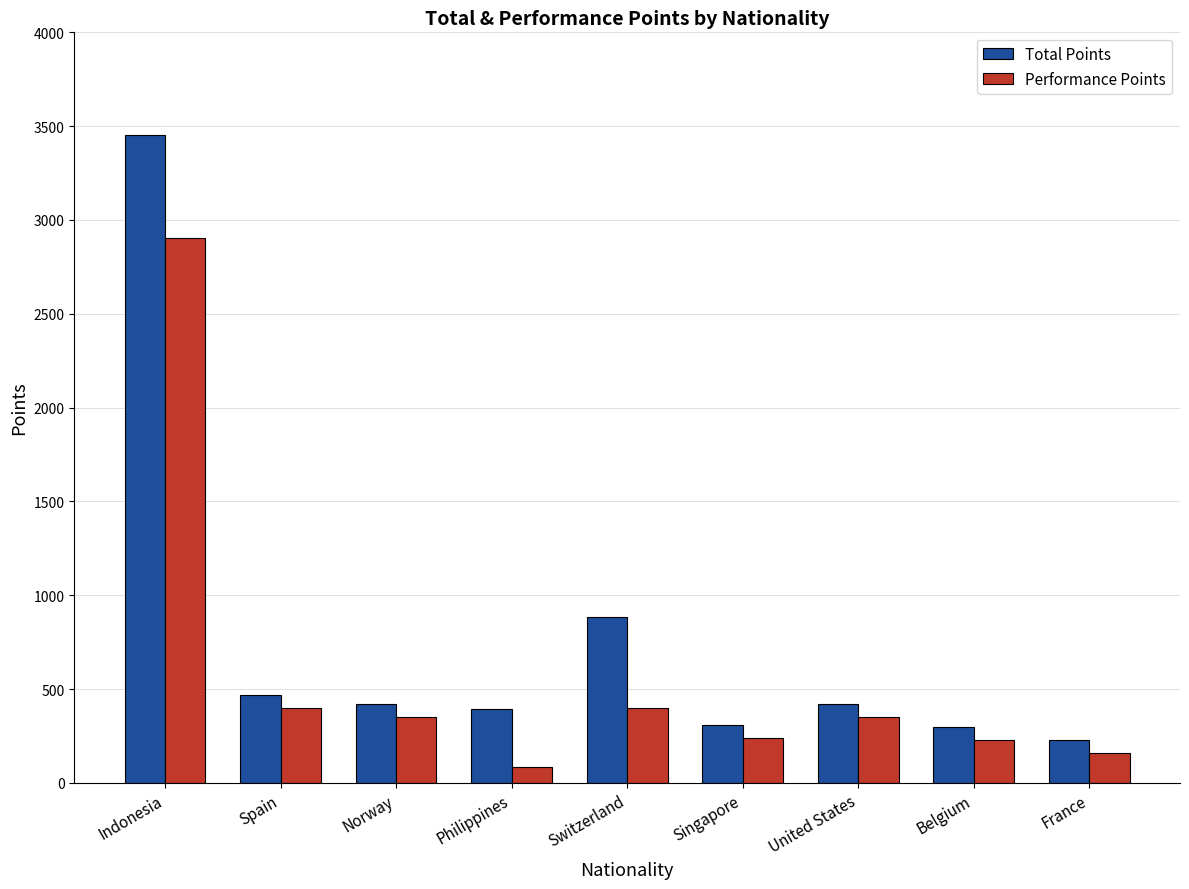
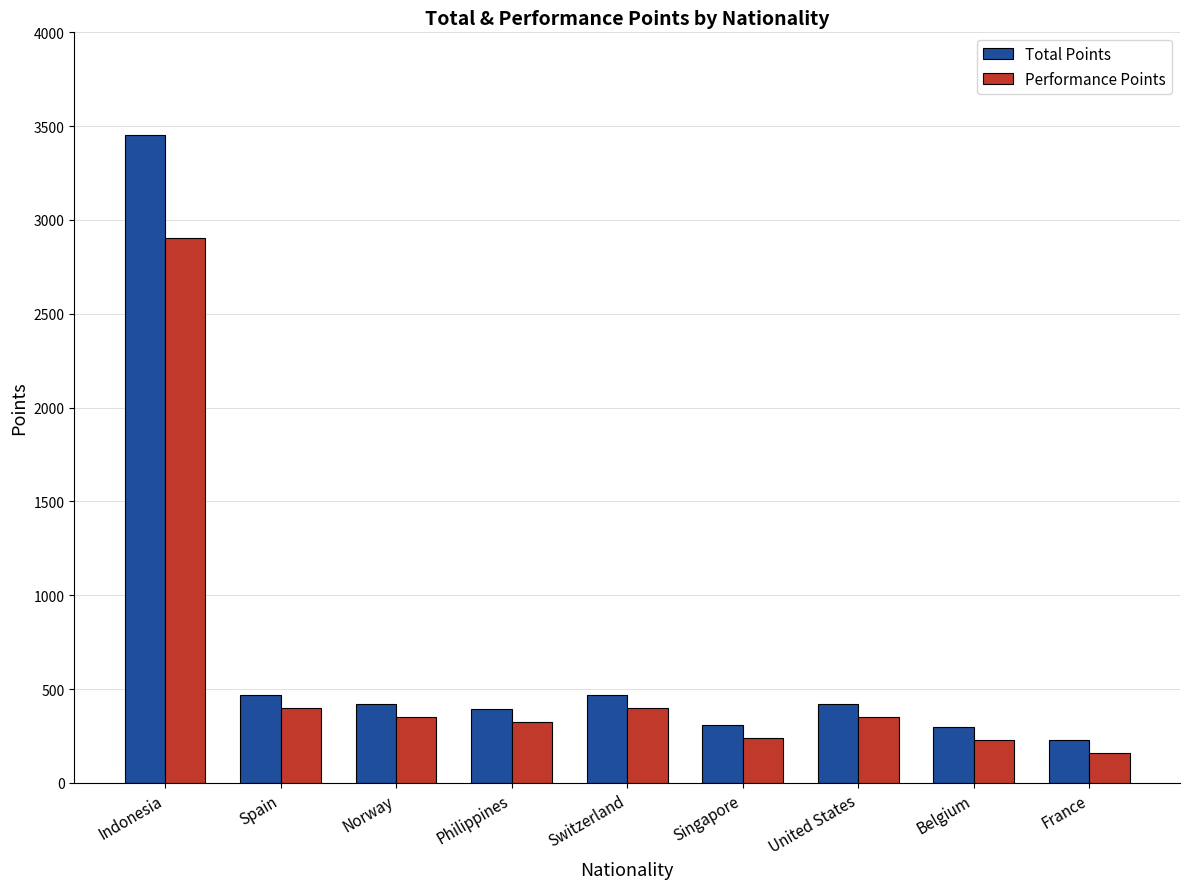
  {
    "Total Points": {
      "Indonesia": 3460,
      "Spain": 470,
      "Norway": 420,
      "Philippines": 400,
-     "Switzerland": 880,
+     "Switzerland": 470,
      "Singapore": 310,
      "United States": 420,
      "Belgium": 300,
      "France": 230
    },
    "Performance Points": {
      "Indonesia": 2900,
      "Spain": 400,
      "Norway": 350,
-     "Philippines": 80,
+     "Philippines": 330,
      "Switzerland": 400,
      "Singapore": 240,
      "United States": 350,
      "Belgium": 230,
      "France": 160
    }
  }
